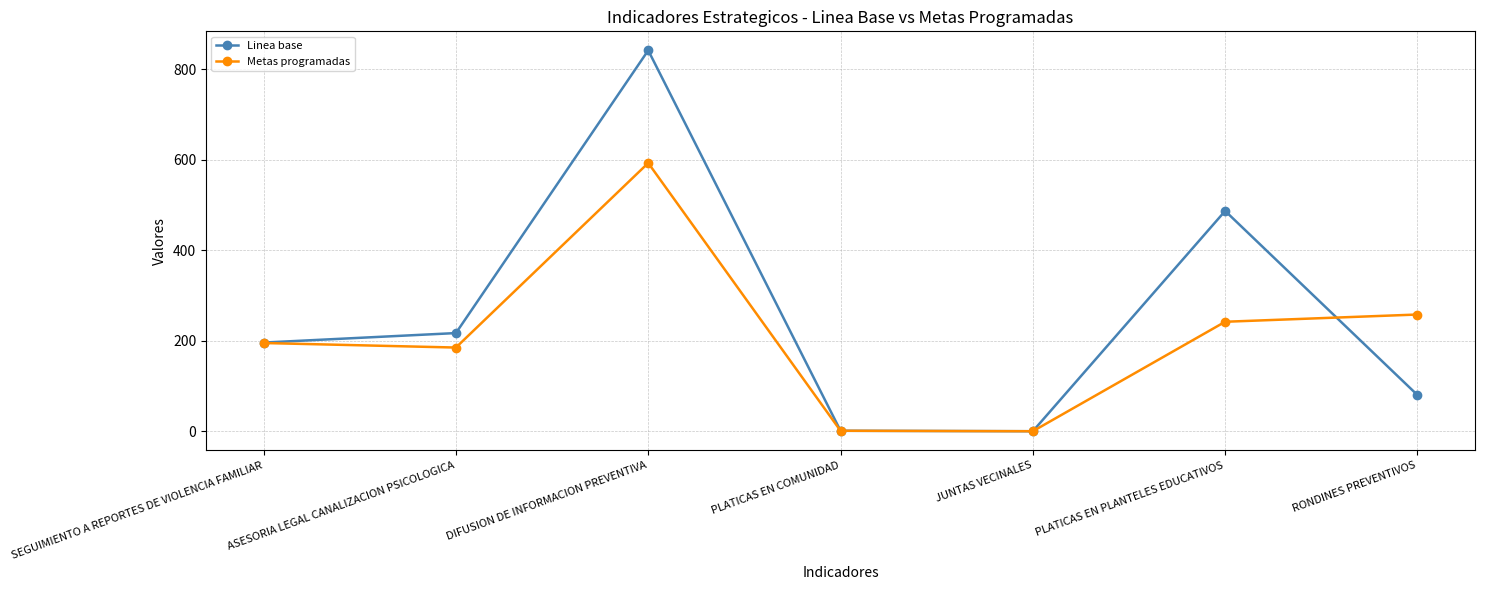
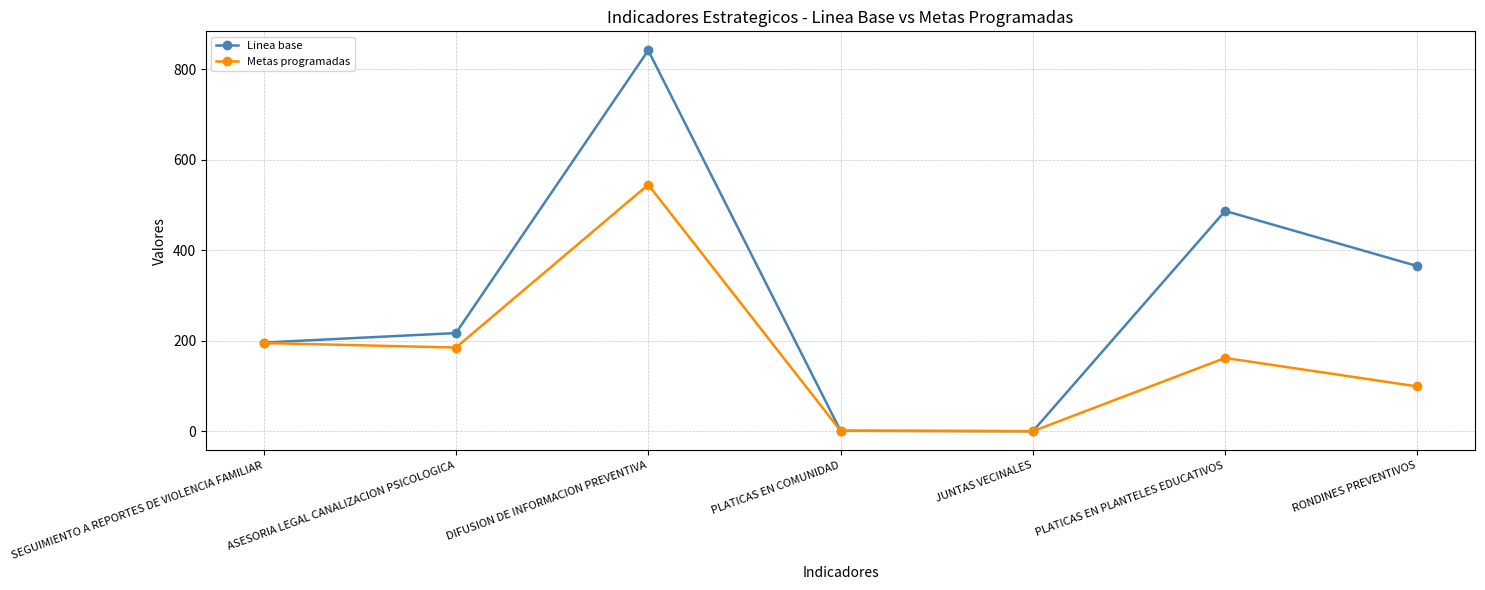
  {
    "Linea base": {
      "ASESORIA LEGAL CANALIZACION PSICOLOGICA": 220,
      "DIFUSION DE INFORMACION PREVENTIVA": 840,
      "PLATICAS EN PLANTELES EDUCATIVOS": 490,
-     "RONDINES PREVENTIVOS": 80
+     "RONDINES PREVENTIVOS": 370
    },
    "Metas programadas": {
      "ASESORIA LEGAL CANALIZACION PSICOLOGICA": 190,
-     "DIFUSION DE INFORMACION PREVENTIVA": 590,
-     "PLATICAS EN PLANTELES EDUCATIVOS": 240,
-     "RONDINES PREVENTIVOS": 260
+     "DIFUSION DE INFORMACION PREVENTIVA": 550,
+     "PLATICAS EN PLANTELES EDUCATIVOS": 160,
+     "RONDINES PREVENTIVOS": 100
    }
  }
